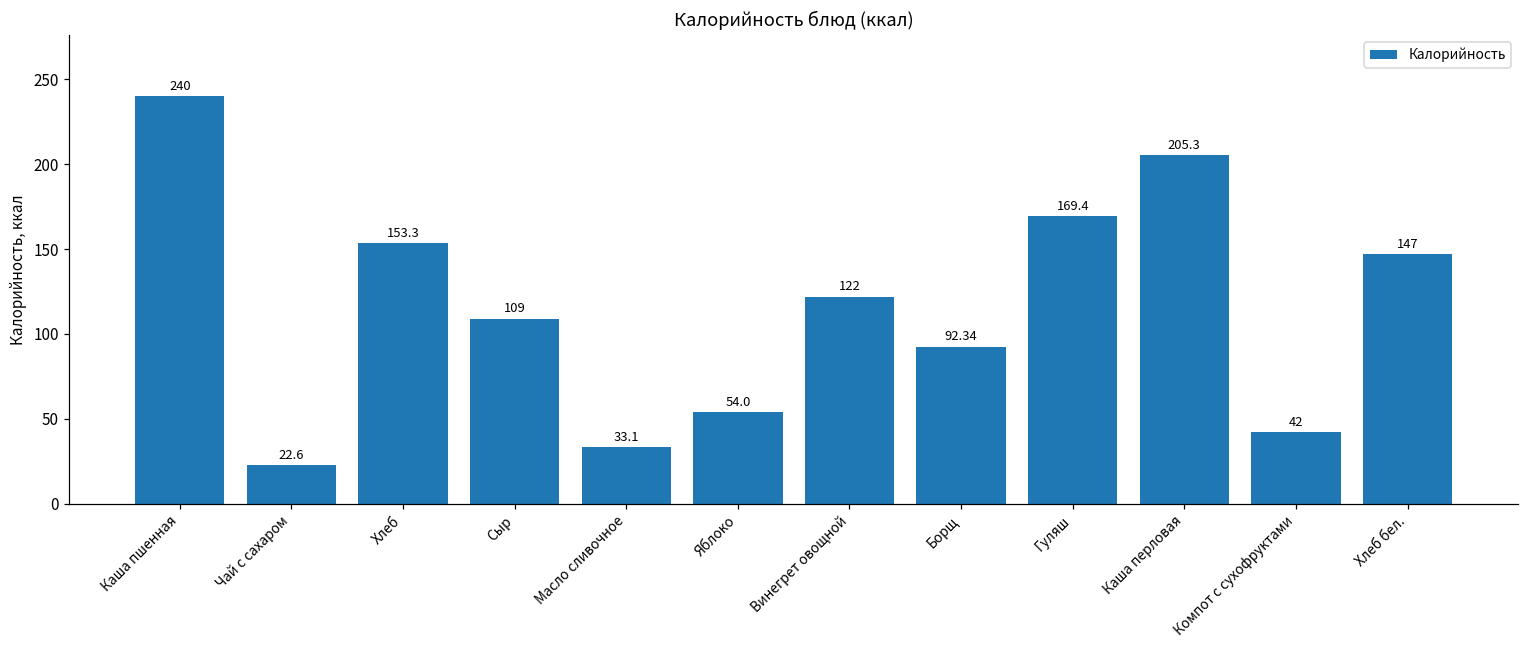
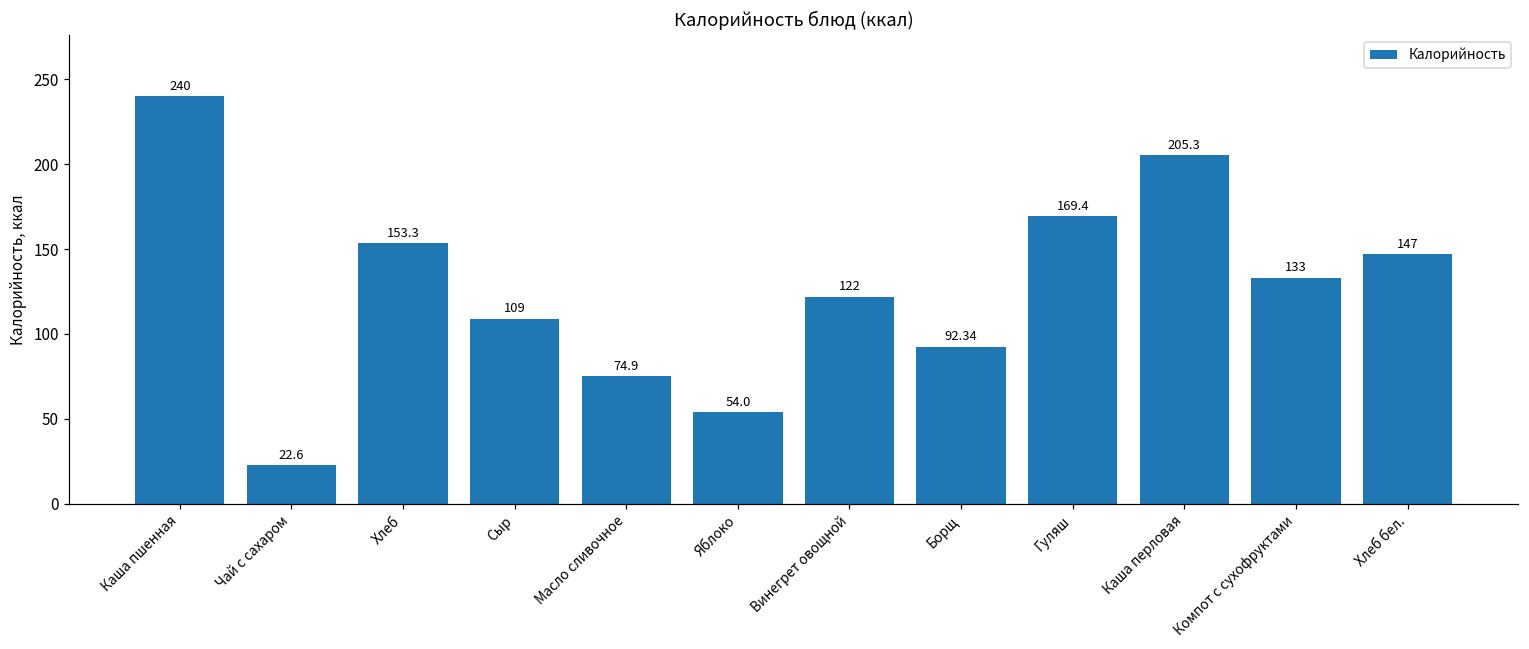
  {
    "Каша пшенная": 240,
    "Чай с сахаром": 22.6,
    "Хлеб": 153.3,
    "Сыр": 109,
-   "Масло сливочное": 33.1,
+   "Масло сливочное": 74.9,
    "Яблоко": 54.0,
    "Винегрет овощной": 122,
    "Борщ": 92.34,
    "Гуляш": 169.4,
    "Каша перловая": 205.3,
-   "Компот с сухофруктами": 42,
+   "Компот с сухофруктами": 133,
    "Хлеб бел.": 147
  }
